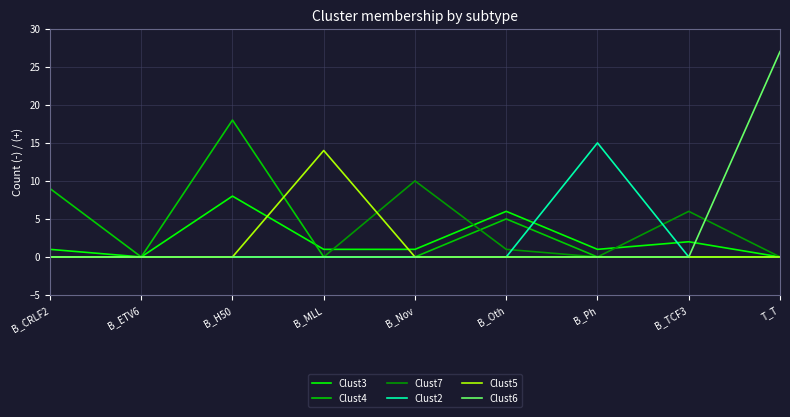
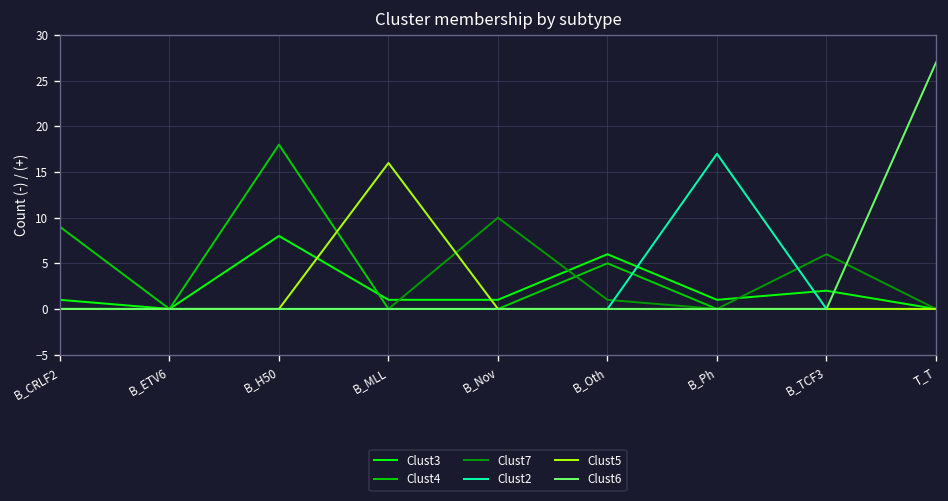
  {
    "Clust2": {
-     "B_Ph": 15
+     "B_Ph": 17
    },
    "Clust5": {
-     "B_MLL": 14
+     "B_MLL": 16
    },
    "Clust6": {
      "T_T": 27
    }
  }
